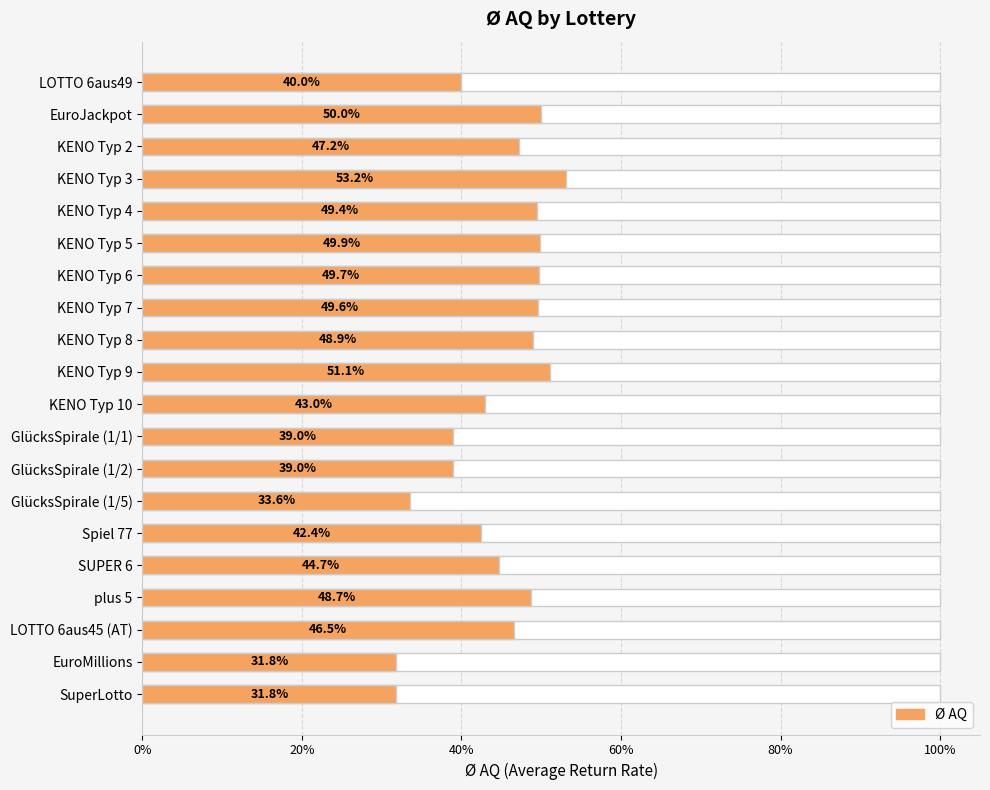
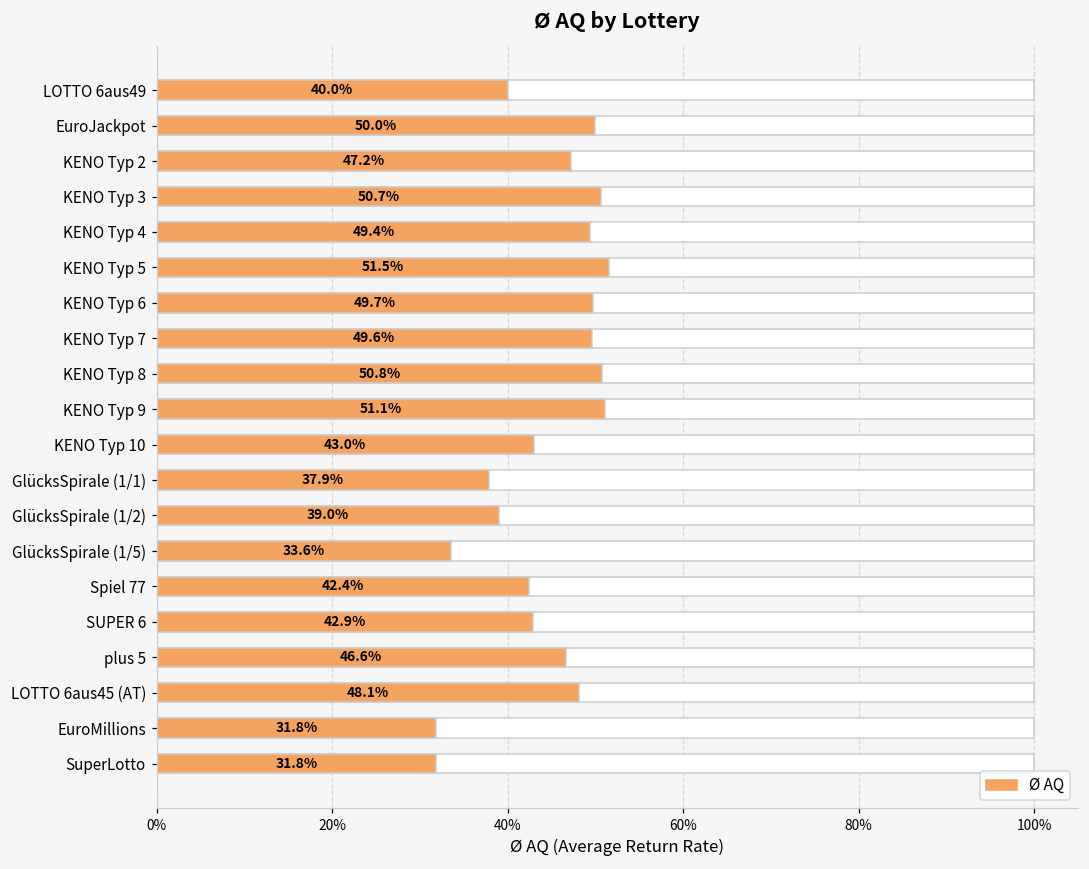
  {
    "Ø AQ": {
-     "KENO Typ 3": "53.2%",
-     "KENO Typ 5": "49.9%",
-     "KENO Typ 8": "48.9%",
-     "GlücksSpirale (1/1)": "39.0%",
-     "SUPER 6": "44.7%",
-     "plus 5": "48.7%",
-     "LOTTO 6aus45 (AT)": "46.5%"
+     "KENO Typ 3": "50.7%",
+     "KENO Typ 5": "51.5%",
+     "KENO Typ 8": "50.8%",
+     "GlücksSpirale (1/1)": "37.9%",
+     "SUPER 6": "42.9%",
+     "plus 5": "46.6%",
+     "LOTTO 6aus45 (AT)": "48.1%"
    }
  }
